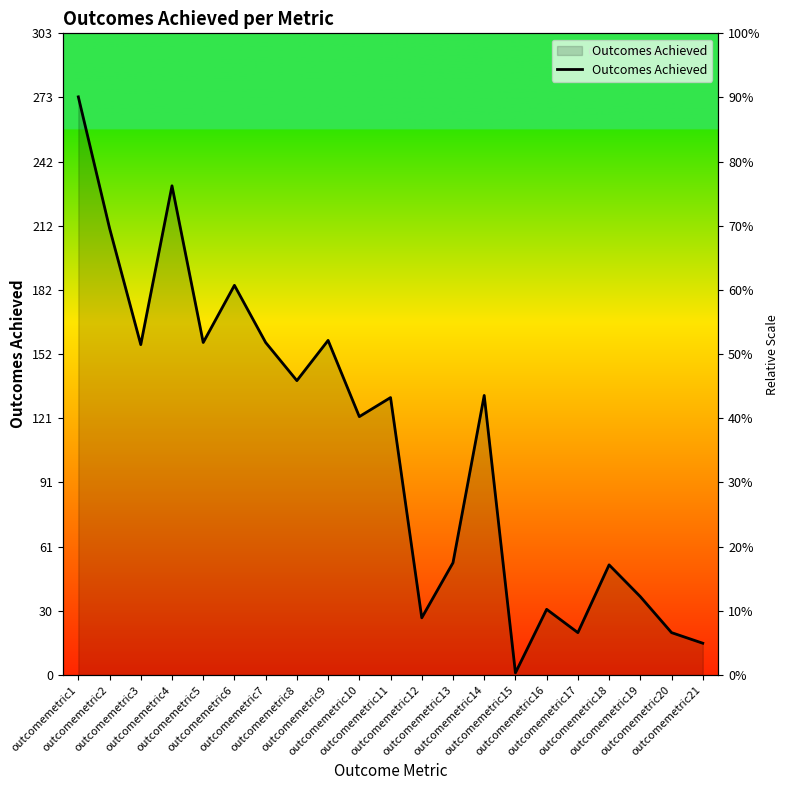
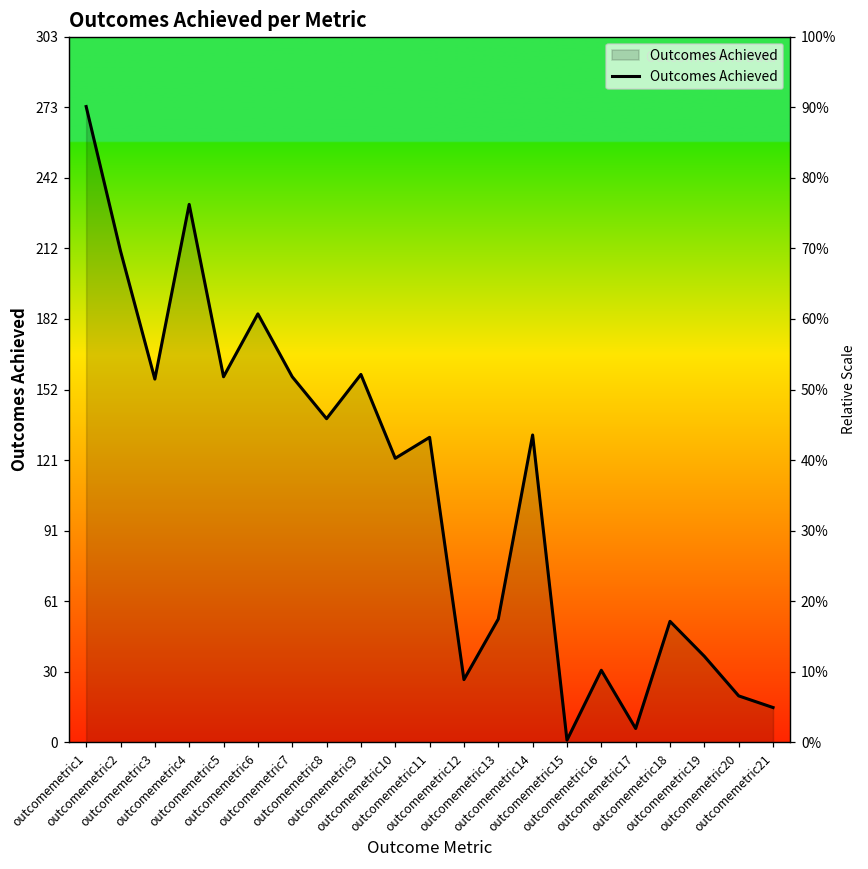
  {
    "outcomemetric1": 273,
    "outcomemetric2": 211,
    "outcomemetric3": 156,
    "outcomemetric4": 231,
    "outcomemetric5": 157,
    "outcomemetric6": 184,
    "outcomemetric7": 157,
    "outcomemetric8": 139,
    "outcomemetric9": 158,
    "outcomemetric10": 122,
    "outcomemetric11": 131,
    "outcomemetric12": 27,
    "outcomemetric13": 53,
    "outcomemetric14": 132,
    "outcomemetric15": 1,
    "outcomemetric16": 31,
-   "outcomemetric17": 20,
+   "outcomemetric17": 6,
    "outcomemetric18": 52,
    "outcomemetric19": 37,
    "outcomemetric20": 20,
    "outcomemetric21": 15
  }
